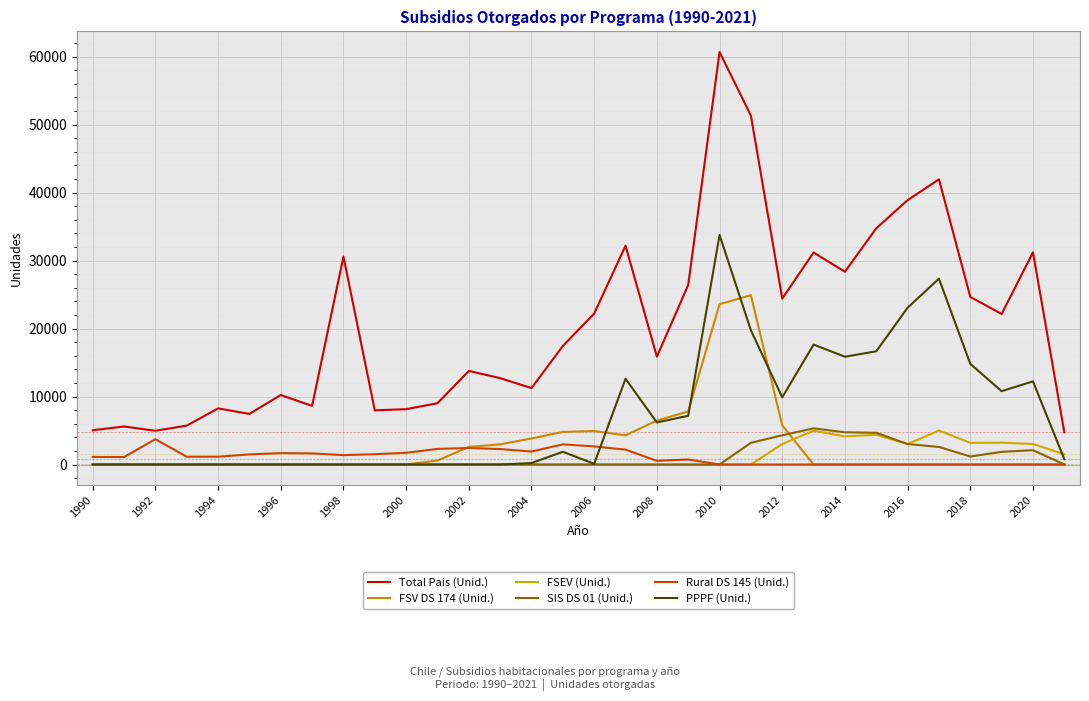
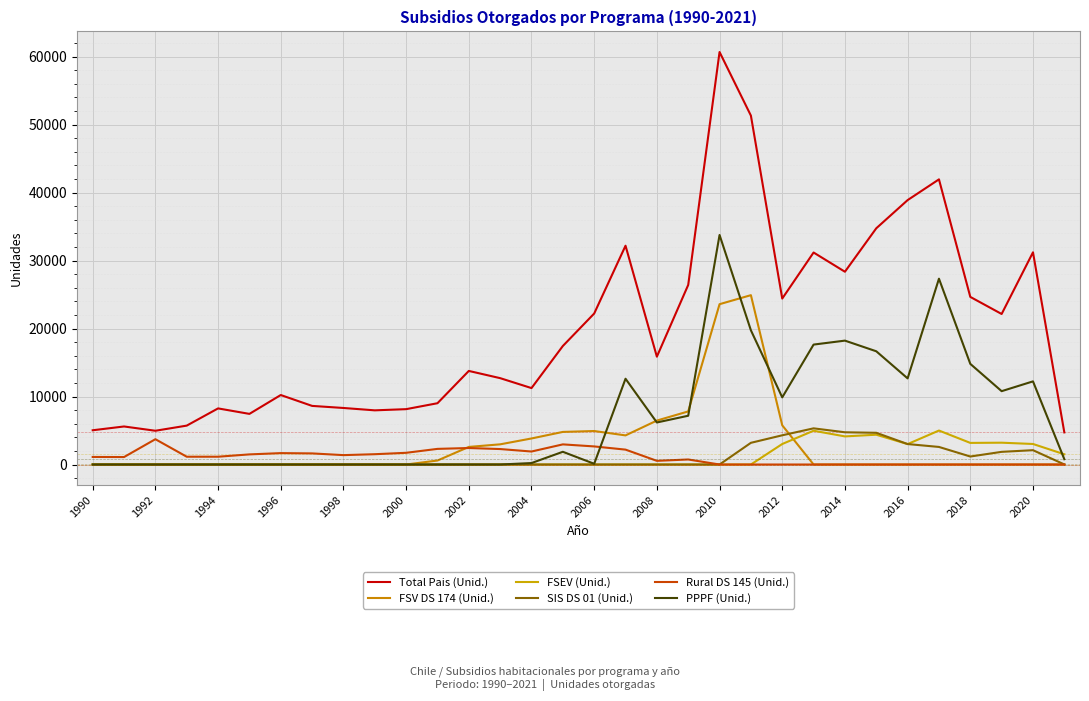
  {
    "Total Pais (Unid.)": {
      "1990": 5000,
      "1992": 5000,
      "1994": 8000,
      "1996": 10000,
-     "1998": 31000,
+     "1998": 8000,
      "2000": 8000,
      "2002": 14000,
      "2004": 11000,
      "2006": 22000,
      "2008": 16000,
      "2010": 61000,
      "2012": 24000,
      "2014": 28000,
      "2016": 39000,
      "2018": 25000,
      "2020": 31000
    },
    "SIS DS 01 (Unid.)": {
      "2012": 4000,
      "2014": 5000,
      "2018": 1000,
      "2020": 2000
    },
    "Rural DS 145 (Unid.)": {
      "1990": 1000,
      "1992": 4000,
      "1994": 1000,
      "1996": 2000,
      "1998": 1000,
      "2000": 2000,
      "2004": 2000,
      "2006": 3000,
      "2008": 1000,
      "2012": 0
    },
    "PPPF (Unid.)": {
      "2010": 34000,
      "2012": 10000,
-     "2014": 16000,
-     "2016": 23000,
+     "2014": 18000,
+     "2016": 13000,
      "2018": 15000,
      "2020": 12000
    }
  }
